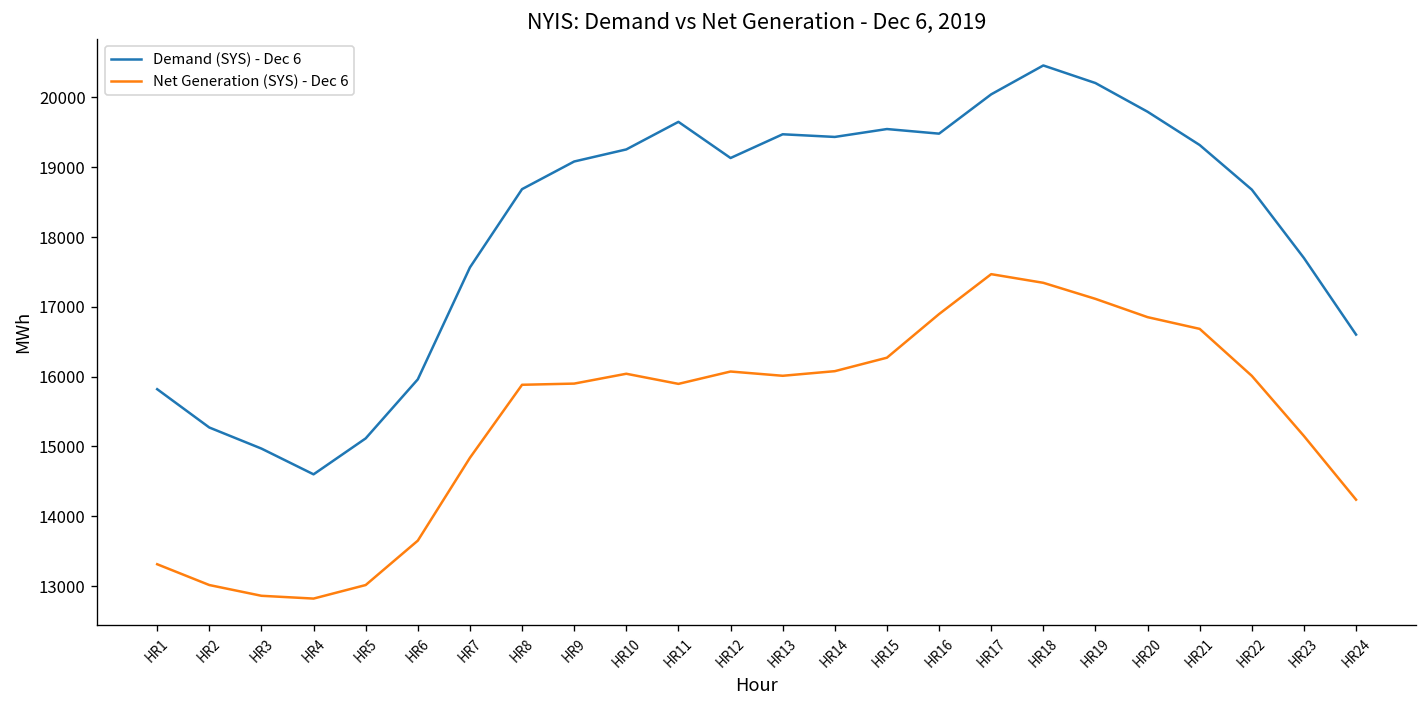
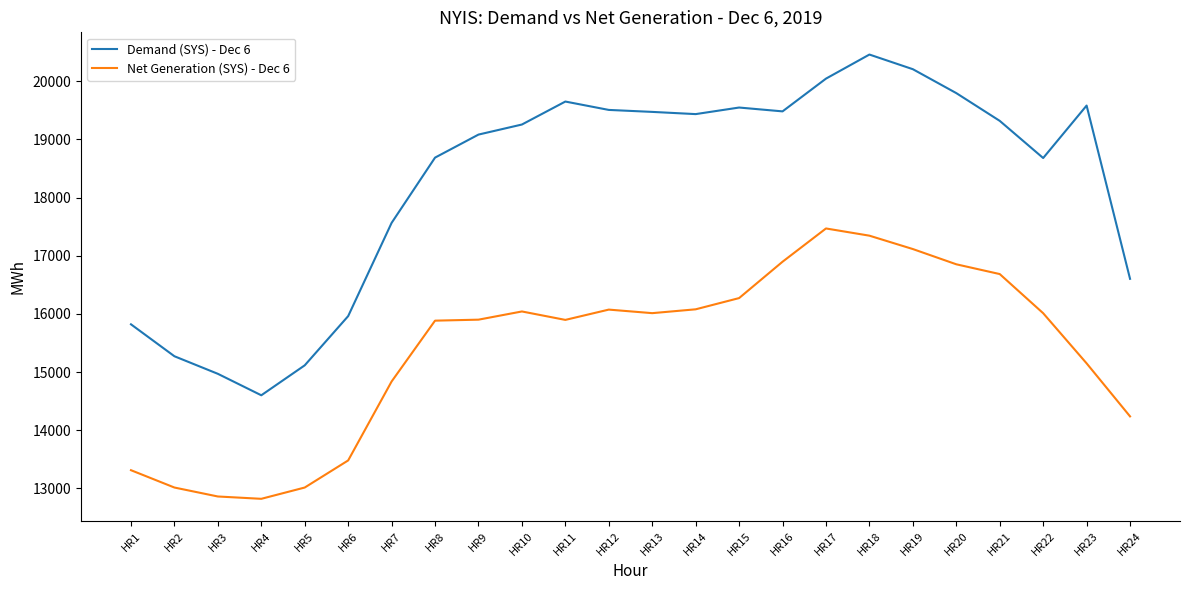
  {
    "Demand (SYS) - Dec 6": {
      "HR1": 15800,
      "HR2": 15300,
      "HR3": 15000,
      "HR4": 14600,
      "HR5": 15100,
      "HR6": 16000,
      "HR7": 17600,
      "HR8": 18700,
      "HR9": 19100,
      "HR10": 19300,
      "HR11": 19700,
-     "HR12": 19100,
+     "HR12": 19500,
      "HR13": 19500,
      "HR14": 19400,
      "HR15": 19500,
      "HR16": 19500,
      "HR17": 20000,
      "HR18": 20500,
      "HR19": 20200,
      "HR20": 19800,
      "HR21": 19300,
      "HR22": 18700,
-     "HR23": 17700,
+     "HR23": 19600,
      "HR24": 16600
    },
    "Net Generation (SYS) - Dec 6": {
      "HR1": 13300,
      "HR2": 13000,
      "HR3": 12900,
      "HR4": 12800,
      "HR5": 13000,
-     "HR6": 13700,
+     "HR6": 13500,
      "HR7": 14800,
      "HR8": 15900,
      "HR9": 15900,
      "HR10": 16000,
      "HR11": 15900,
      "HR12": 16100,
      "HR13": 16000,
      "HR14": 16100,
      "HR15": 16300,
      "HR16": 16900,
      "HR17": 17500,
      "HR18": 17300,
      "HR19": 17100,
      "HR20": 16900,
      "HR21": 16700,
      "HR22": 16000,
      "HR23": 15200,
      "HR24": 14200
    }
  }
